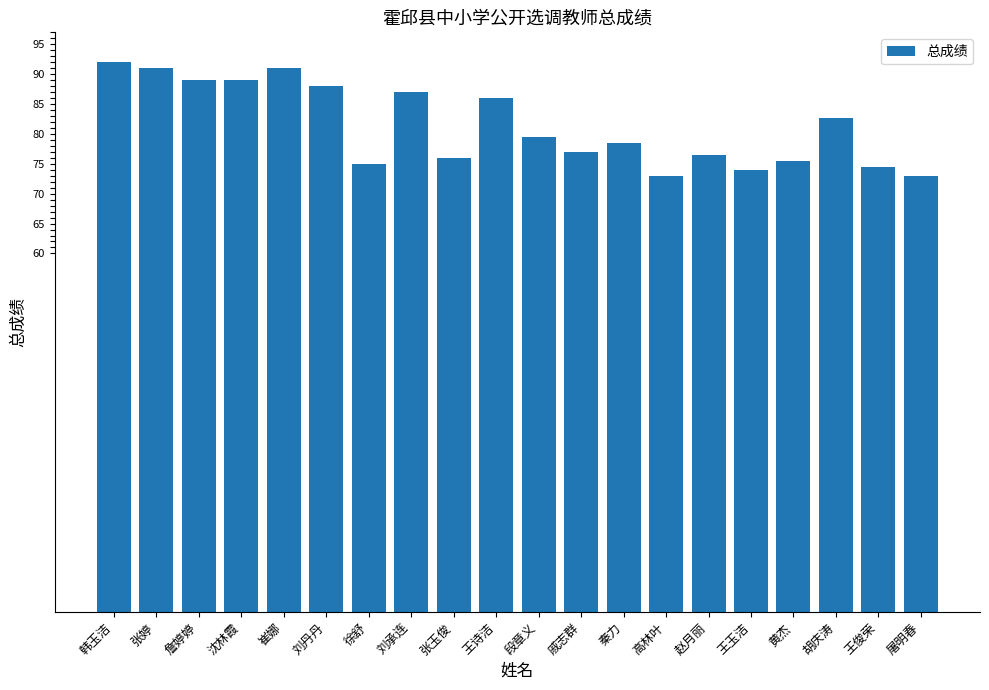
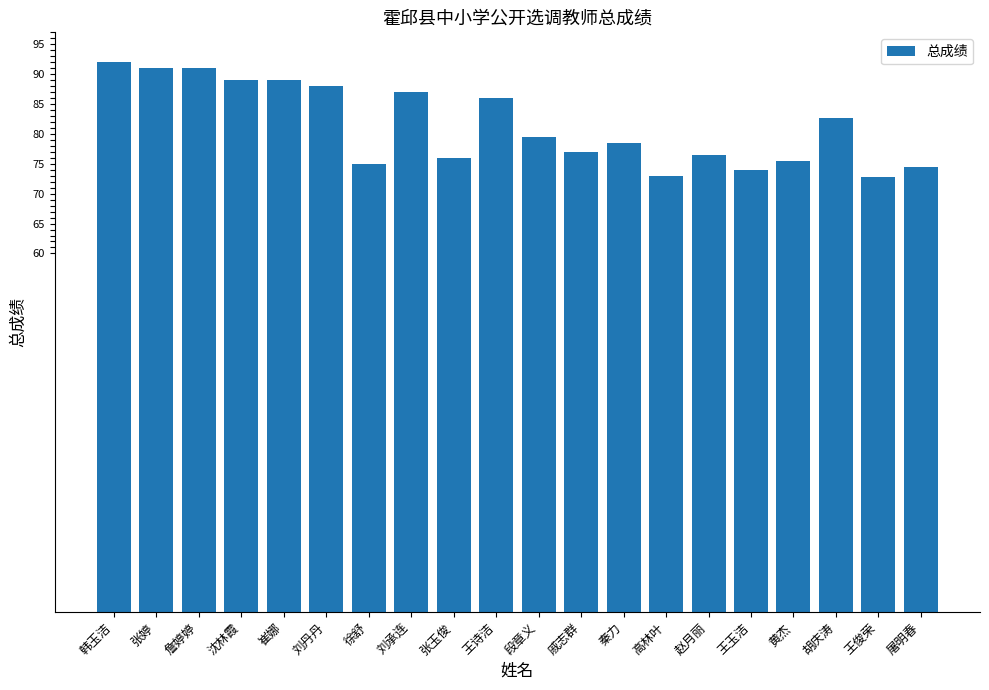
  {
    "韩玉洁": 92,
    "张婷": 91,
-   "詹婷婷": 89,
+   "詹婷婷": 91,
    "沈林霞": 89,
-   "崔娜": 91,
+   "崔娜": 89,
    "刘丹丹": 88,
    "徐舒": 75,
    "刘承连": 87,
    "张玉俊": 76,
    "王诗洁": 86,
    "段章义": 80,
    "戚志群": 77,
    "秦力": 79,
    "高林叶": 73,
    "赵月丽": 77,
    "王玉洁": 74,
    "黄杰": 76,
    "胡庆涛": 83,
-   "王俊荣": 75,
-   "屠明春": 73
+   "王俊荣": 73,
+   "屠明春": 75
  }
